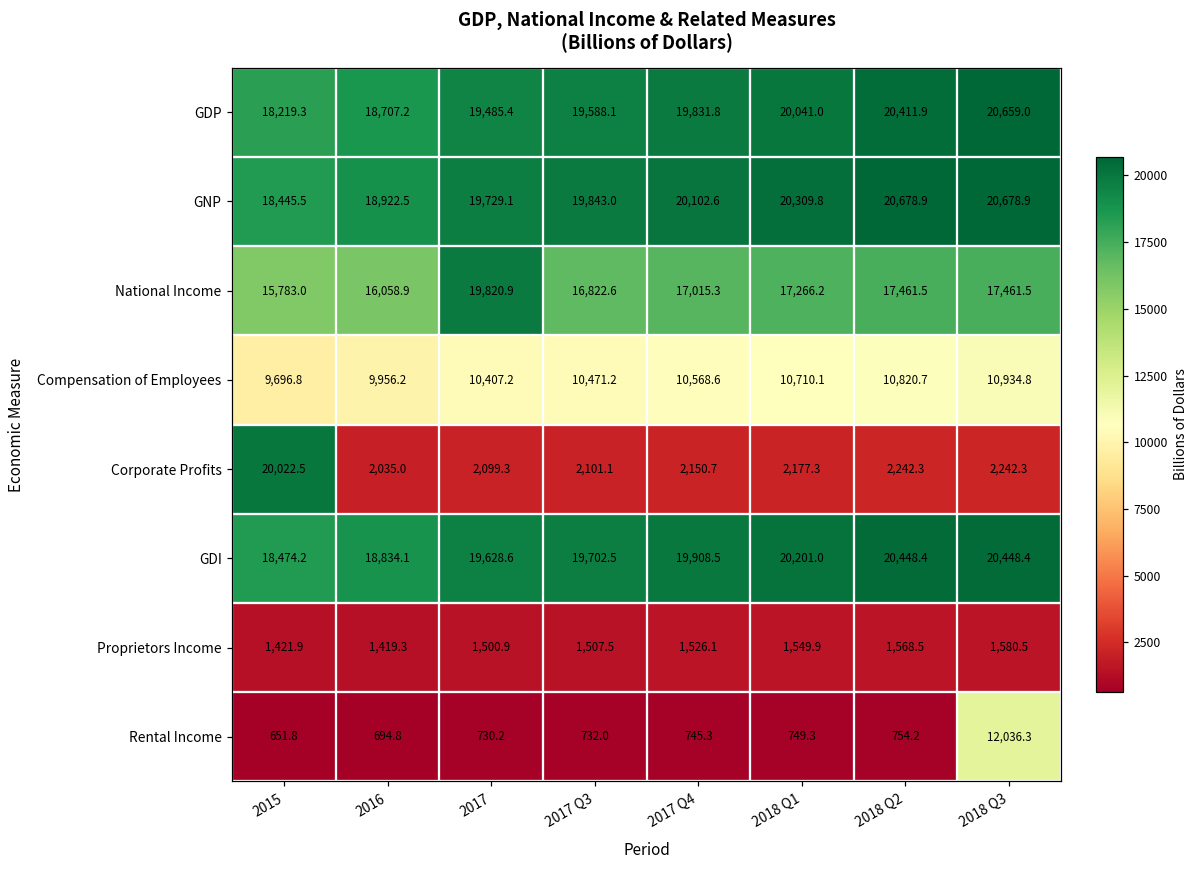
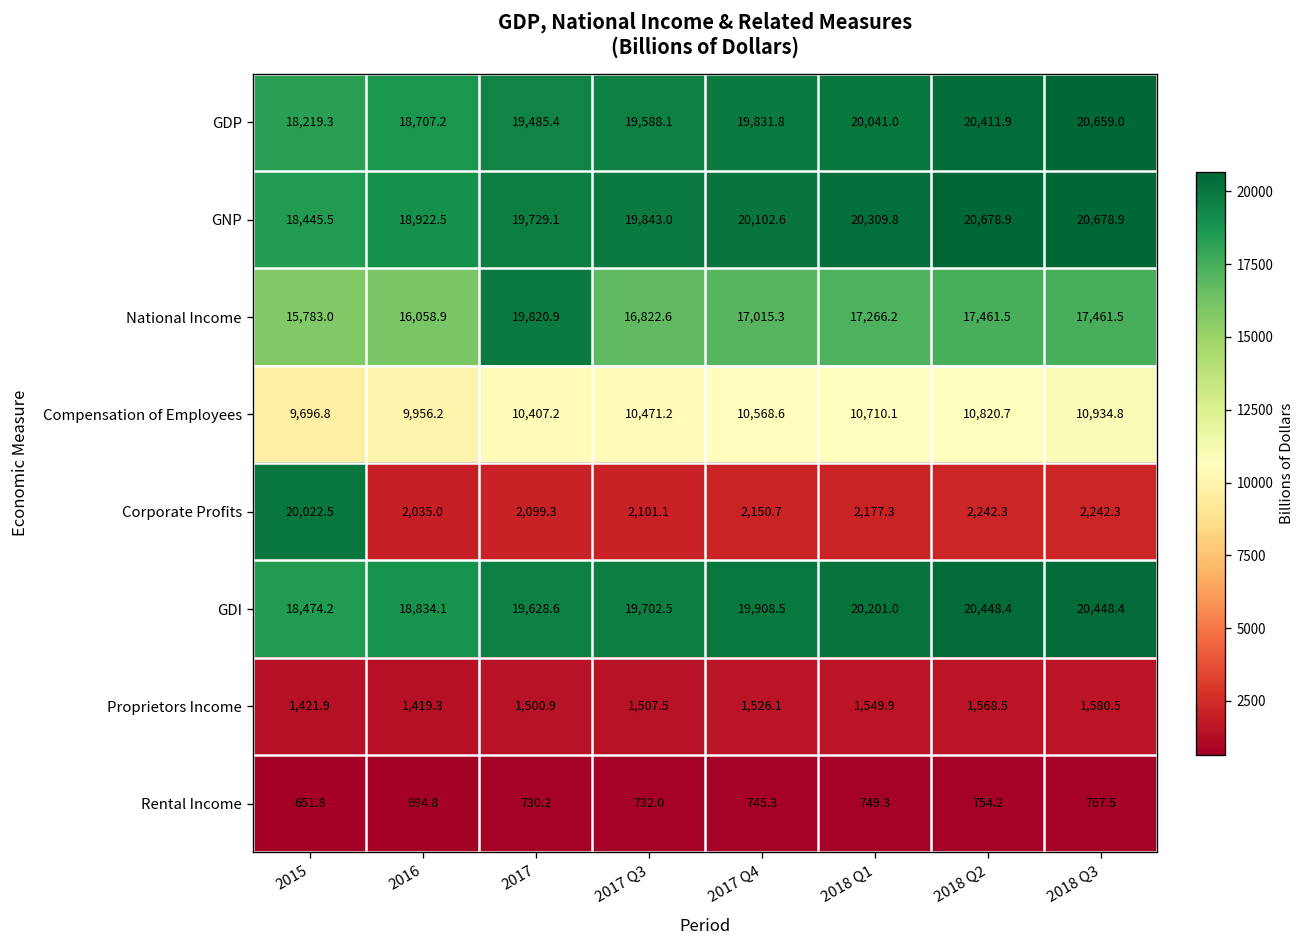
  {
    "GDP": {
      "2015": "18,219.3",
      "2016": "18,707.2",
      "2017": "19,485.4",
      "2017 Q3": "19,588.1",
      "2017 Q4": "19,831.8",
      "2018 Q1": "20,041.0",
      "2018 Q2": "20,411.9",
      "2018 Q3": "20,659.0"
    },
    "GNP": {
      "2015": "18,445.5",
      "2016": "18,922.5",
      "2017": "19,729.1",
      "2017 Q3": "19,843.0",
      "2017 Q4": "20,102.6",
      "2018 Q1": "20,309.8",
      "2018 Q2": "20,678.9",
      "2018 Q3": "20,678.9"
    },
    "National Income": {
      "2015": "15,783.0",
      "2016": "16,058.9",
      "2017": "19,820.9",
      "2017 Q3": "16,822.6",
      "2017 Q4": "17,015.3",
      "2018 Q1": "17,266.2",
      "2018 Q2": "17,461.5",
      "2018 Q3": "17,461.5"
    },
    "Compensation of Employees": {
      "2015": "9,696.8",
      "2016": "9,956.2",
      "2017": "10,407.2",
      "2017 Q3": "10,471.2",
      "2017 Q4": "10,568.6",
      "2018 Q1": "10,710.1",
      "2018 Q2": "10,820.7",
      "2018 Q3": "10,934.8"
    },
    "Corporate Profits": {
      "2015": "20,022.5",
      "2016": "2,035.0",
      "2017": "2,099.3",
      "2017 Q3": "2,101.1",
      "2017 Q4": "2,150.7",
      "2018 Q1": "2,177.3",
      "2018 Q2": "2,242.3",
      "2018 Q3": "2,242.3"
    },
    "GDI": {
      "2015": "18,474.2",
      "2016": "18,834.1",
      "2017": "19,628.6",
      "2017 Q3": "19,702.5",
      "2017 Q4": "19,908.5",
      "2018 Q1": "20,201.0",
      "2018 Q2": "20,448.4",
      "2018 Q3": "20,448.4"
    },
    "Proprietors Income": {
      "2015": "1,421.9",
      "2016": "1,419.3",
      "2017": "1,500.9",
      "2017 Q3": "1,507.5",
      "2017 Q4": "1,526.1",
      "2018 Q1": "1,549.9",
      "2018 Q2": "1,568.5",
      "2018 Q3": "1,580.5"
    },
    "Rental Income": {
      "2015": "651.8",
      "2016": "694.8",
      "2017": "730.2",
      "2017 Q3": "732.0",
      "2017 Q4": "745.3",
      "2018 Q1": "749.3",
      "2018 Q2": "754.2",
-     "2018 Q3": "12,036.3"
+     "2018 Q3": "767.5"
    }
  }
